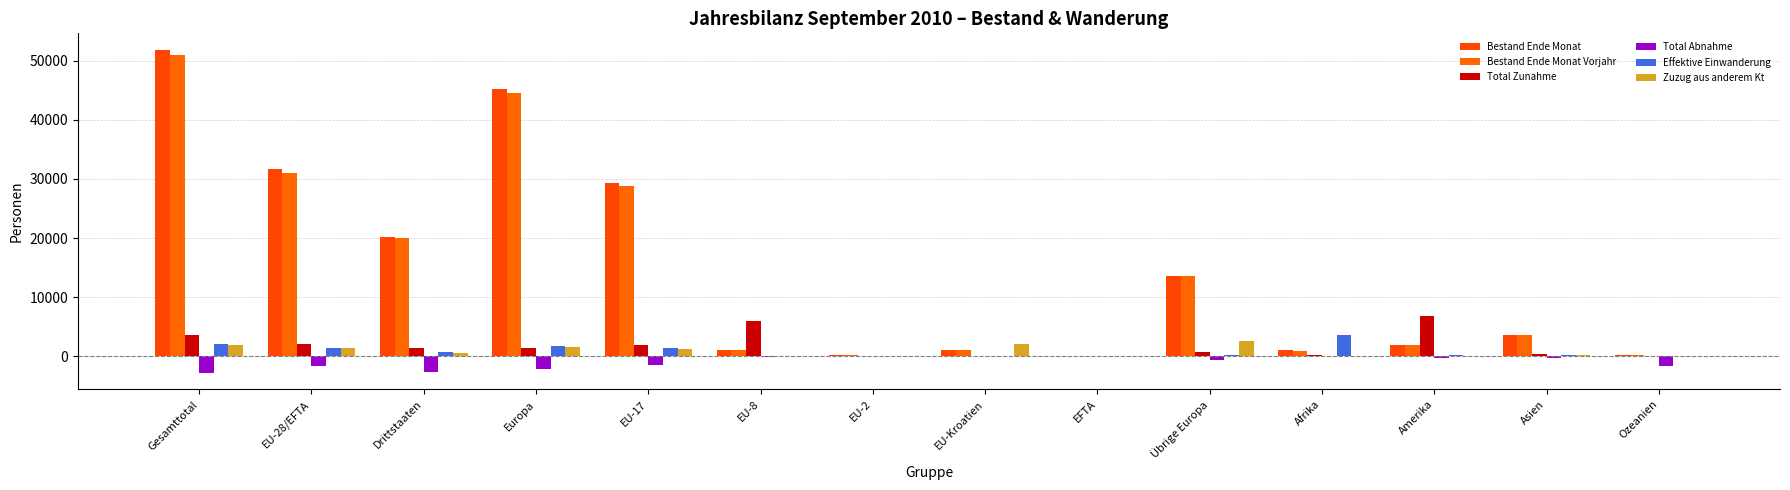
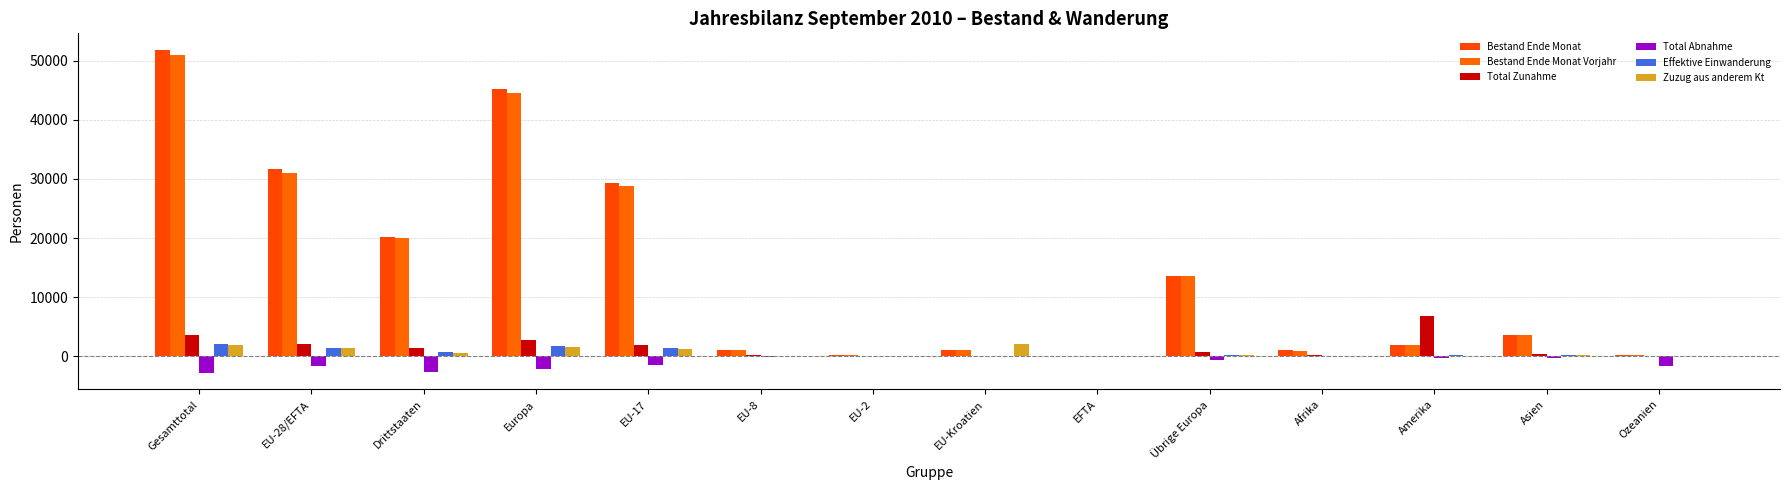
  {
    "Total Zunahme": {
      "Gesamttotal": 4000,
      "EU-28/EFTA": 2000,
      "Drittstaaten": 1000,
-     "Europa": 1000,
+     "Europa": 3000,
      "EU-17": 2000,
-     "EU-8": 6000,
+     "EU-8": 0,
      "Übrige Europa": 1000,
      "Amerika": 7000
    },
    "Total Abnahme": {
      "Gesamttotal": -3000,
      "EU-28/EFTA": -2000,
      "Drittstaaten": -3000,
      "Europa": -2000,
      "EU-17": -2000,
      "Übrige Europa": -1000,
      "Ozeanien": -2000
    },
    "Effektive Einwanderung": {
      "Gesamttotal": 2000,
      "EU-28/EFTA": 1000,
      "Drittstaaten": 1000,
      "Europa": 2000,
      "EU-17": 1000,
-     "Afrika": 4000
+     "Afrika": 0
    },
    "Zuzug aus anderem Kt": {
      "Gesamttotal": 2000,
      "EU-28/EFTA": 1000,
      "Drittstaaten": 0,
      "Europa": 2000,
      "EU-17": 1000,
      "EU-Kroatien": 2000,
-     "Übrige Europa": 2000
+     "Übrige Europa": 0
    }
  }
